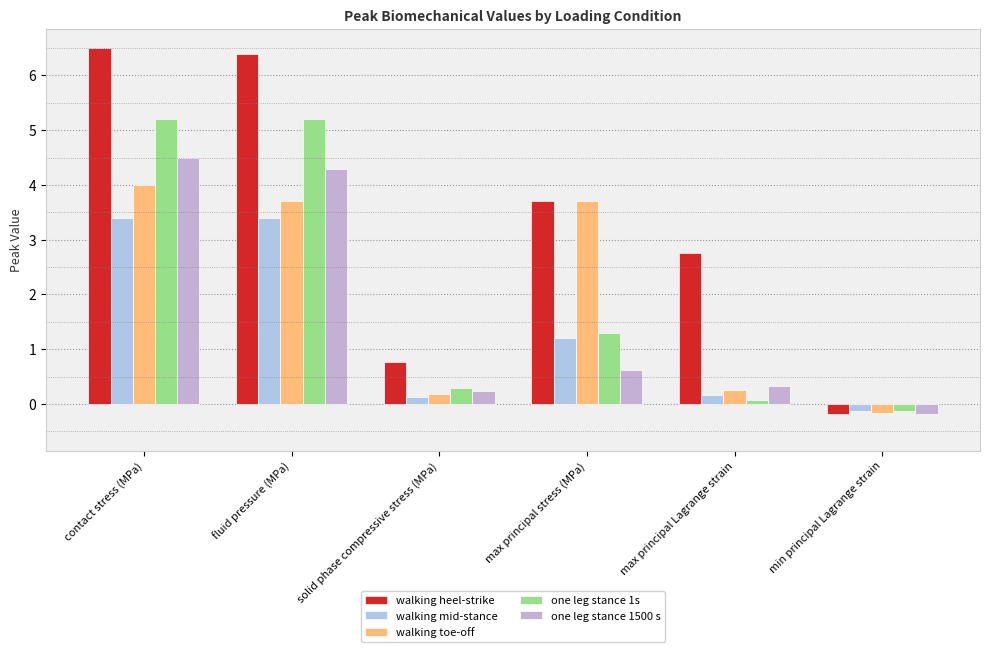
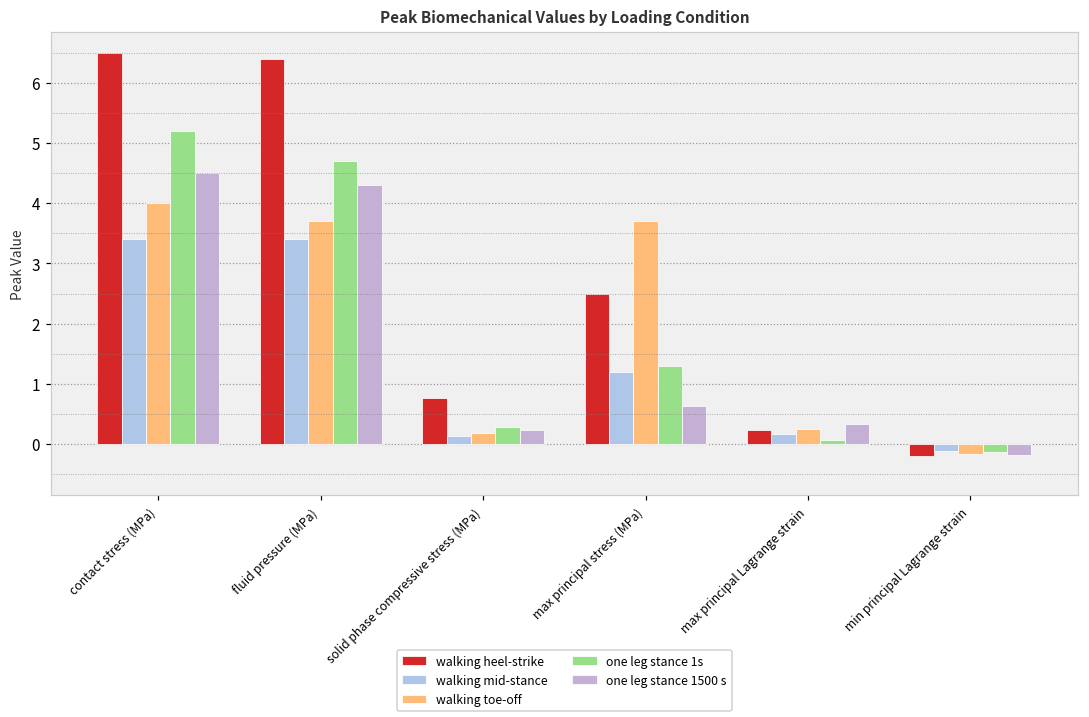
  {
    "walking heel-strike": {
      "contact stress (MPa)": 6.5,
      "fluid pressure (MPa)": 6.4,
      "solid phase compressive stress (MPa)": 0.8,
-     "max principal stress (MPa)": 3.7,
-     "max principal Lagrange strain": 2.8,
+     "max principal stress (MPa)": 2.5,
+     "max principal Lagrange strain": 0.2,
      "min principal Lagrange strain": -0.2
    },
    "walking toe-off": {
      "contact stress (MPa)": 4.0,
      "fluid pressure (MPa)": 3.7,
      "solid phase compressive stress (MPa)": 0.2,
      "max principal stress (MPa)": 3.7,
      "max principal Lagrange strain": 0.3,
      "min principal Lagrange strain": -0.2
    },
    "one leg stance 1s": {
      "contact stress (MPa)": 5.2,
-     "fluid pressure (MPa)": 5.2,
+     "fluid pressure (MPa)": 4.7,
      "solid phase compressive stress (MPa)": 0.3,
      "max principal stress (MPa)": 1.3,
      "max principal Lagrange strain": 0.1,
      "min principal Lagrange strain": -0.1
    }
  }
